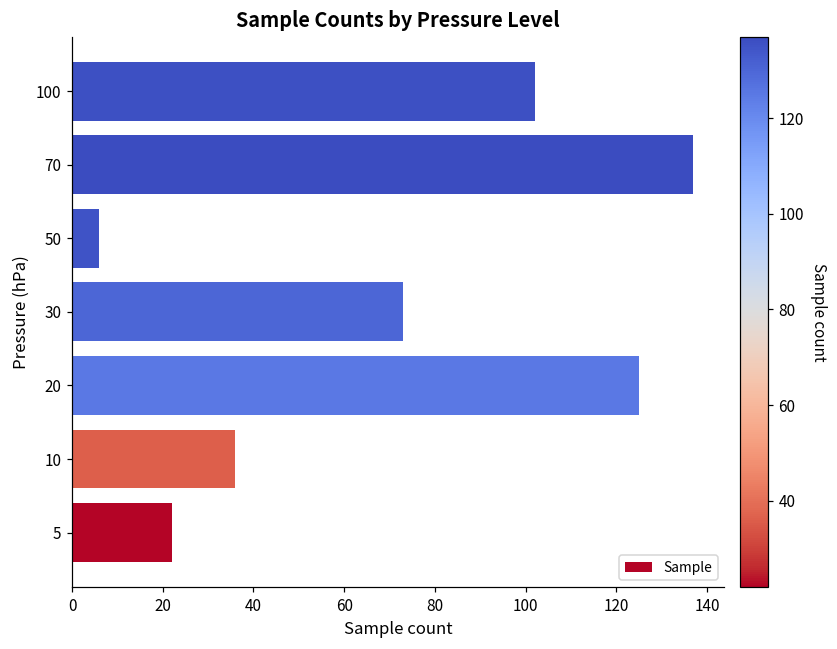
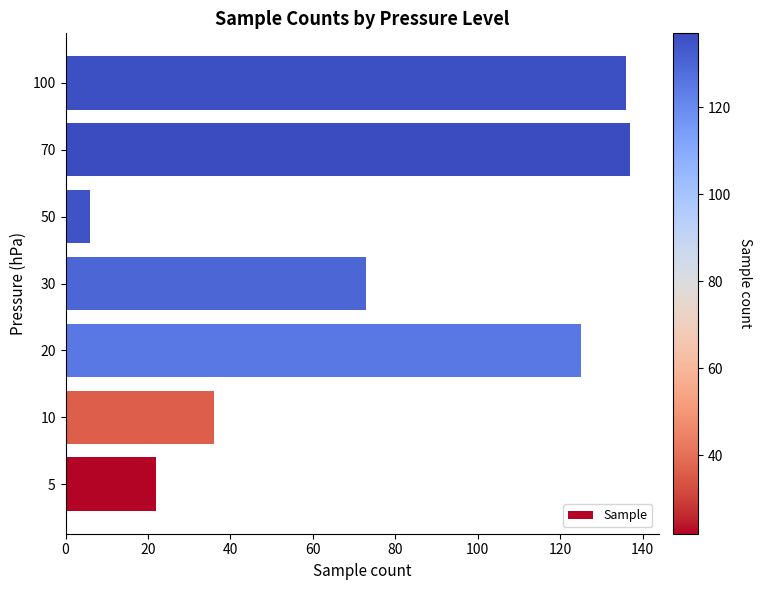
  {
-   "100": 102,
+   "100": 136,
    "70": 137,
    "50": 6,
    "30": 73,
    "20": 125,
    "10": 36,
    "5": 22
  }
